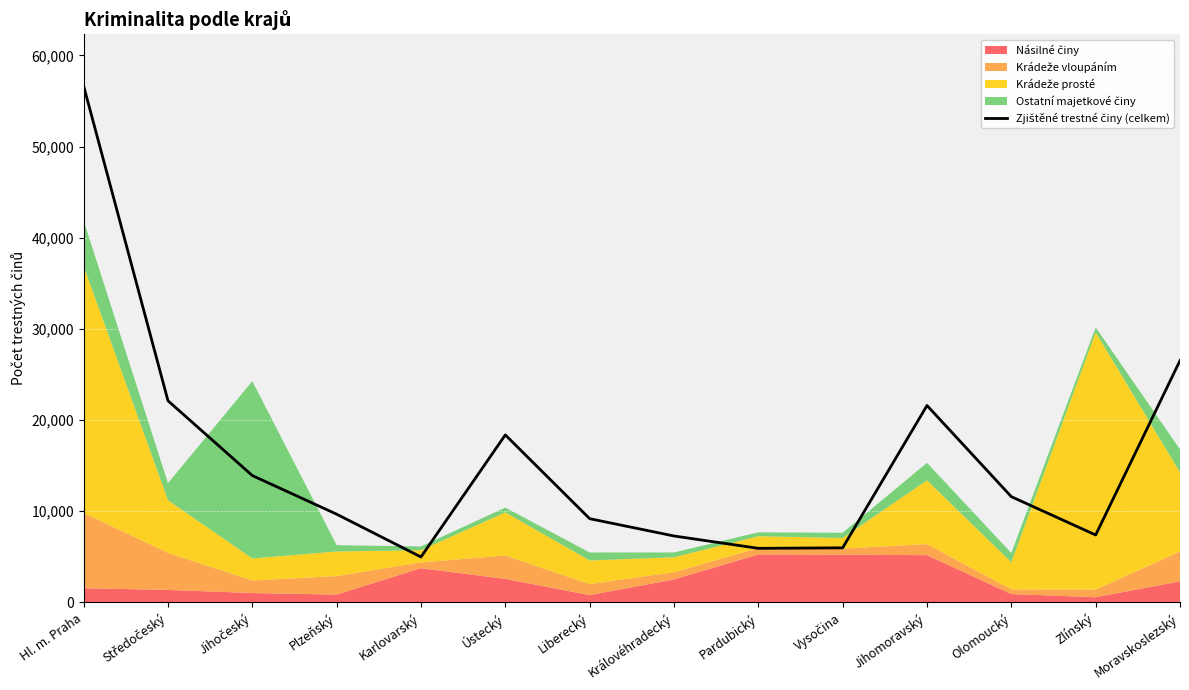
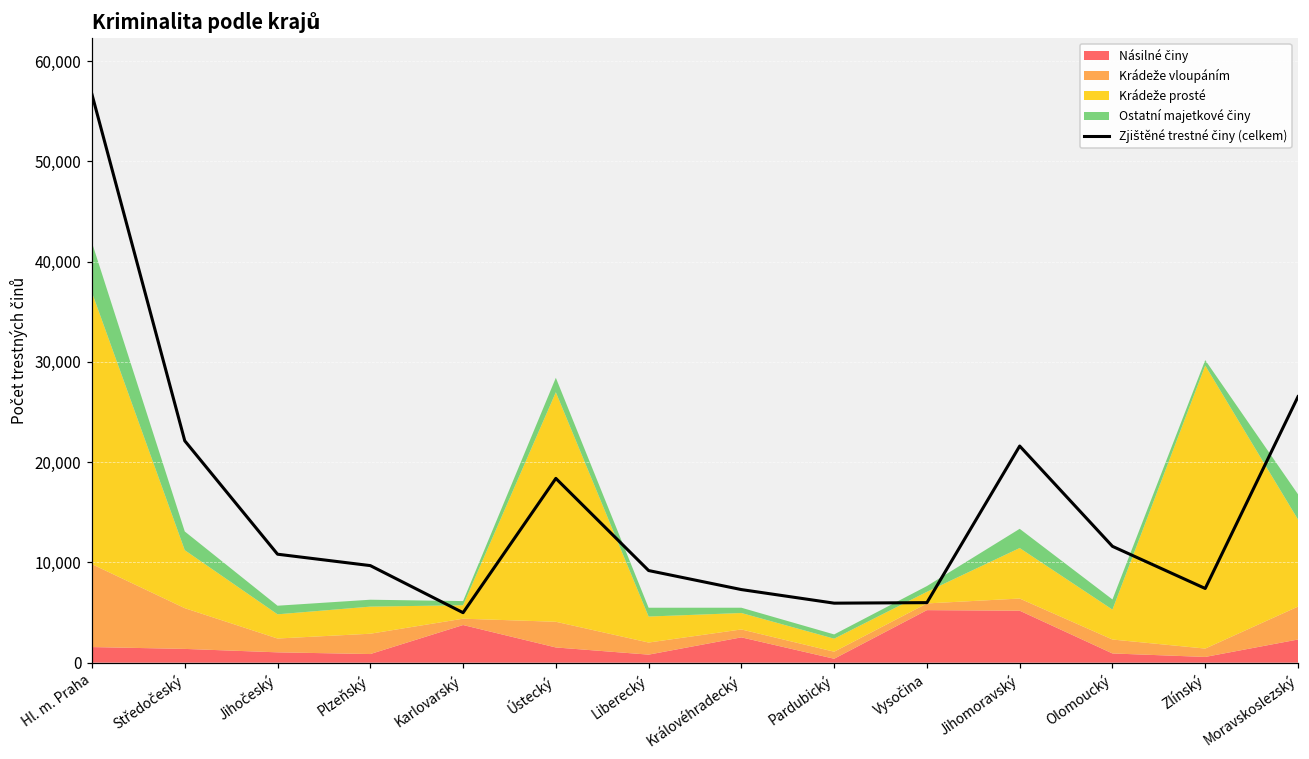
  {
    "Zjištěné trestné činy (celkem)": {
      "Hl. m. Praha": "57,000",
      "Středočeský": "22,000",
-     "Jihočeský": "14,000",
+     "Jihočeský": "11,000",
      "Plzeňský": "10,000",
      "Karlovarský": "5,000",
      "Ústecký": "18,000",
      "Liberecký": "9,000",
      "Královéhradecký": "7,000",
      "Jihomoravský": "22,000",
      "Olomoucký": "12,000",
      "Zlínský": "7,000",
      "Moravskoslezský": "27,000"
    },
    "Násilné činy": {
      "Hl. m. Praha": "2,000",
      "Středočeský": "1,000",
      "Jihočeský": "1,000",
      "Plzeňský": "1,000",
      "Karlovarský": "4,000",
-     "Ústecký": "3,000",
+     "Ústecký": "2,000",
      "Liberecký": "1,000",
      "Královéhradecký": "3,000",
-     "Pardubický": "5,000",
+     "Pardubický": "0",
      "Vysočina": "5,000",
      "Jihomoravský": "5,000",
      "Olomoucký": "1,000",
      "Zlínský": "1,000",
      "Moravskoslezský": "2,000"
    },
    "Krádeže vloupáním": {
      "Hl. m. Praha": "8,000",
      "Středočeský": "4,000",
      "Jihočeský": "1,000",
      "Plzeňský": "2,000",
      "Karlovarský": "1,000",
      "Ústecký": "3,000",
      "Liberecký": "1,000",
      "Královéhradecký": "1,000",
      "Jihomoravský": "1,000",
-     "Olomoucký": "500",
+     "Olomoucký": "1,400",
      "Zlínský": "1,000",
      "Moravskoslezský": "3,000"
    },
    "Krádeže prosté": {
      "Hl. m. Praha": "27,000",
      "Středočeský": "6,000",
      "Jihočeský": "2,000",
      "Plzeňský": "3,000",
      "Karlovarský": "1,000",
-     "Ústecký": "5,000",
+     "Ústecký": "23,000",
      "Liberecký": "3,000",
      "Královéhradecký": "2,000",
      "Pardubický": "1,000",
      "Vysočina": "1,000",
-     "Jihomoravský": "7,000",
+     "Jihomoravský": "5,000",
      "Olomoucký": "3,000",
      "Zlínský": "28,000",
      "Moravskoslezský": "9,000"
    },
    "Ostatní majetkové činy": {
      "Hl. m. Praha": "5,000",
      "Středočeský": "2,000",
-     "Jihočeský": "19,000",
+     "Jihočeský": "1,000",
      "Plzeňský": "1,000",
      "Karlovarský": "0",
-     "Ústecký": "500",
+     "Ústecký": "1,400",
      "Liberecký": "1,000",
      "Královéhradecký": "1,000",
      "Pardubický": "0",
      "Vysočina": "1,000",
      "Jihomoravský": "2,000",
      "Olomoucký": "1,000",
      "Zlínský": "1,000",
      "Moravskoslezský": "3,000"
    }
  }
